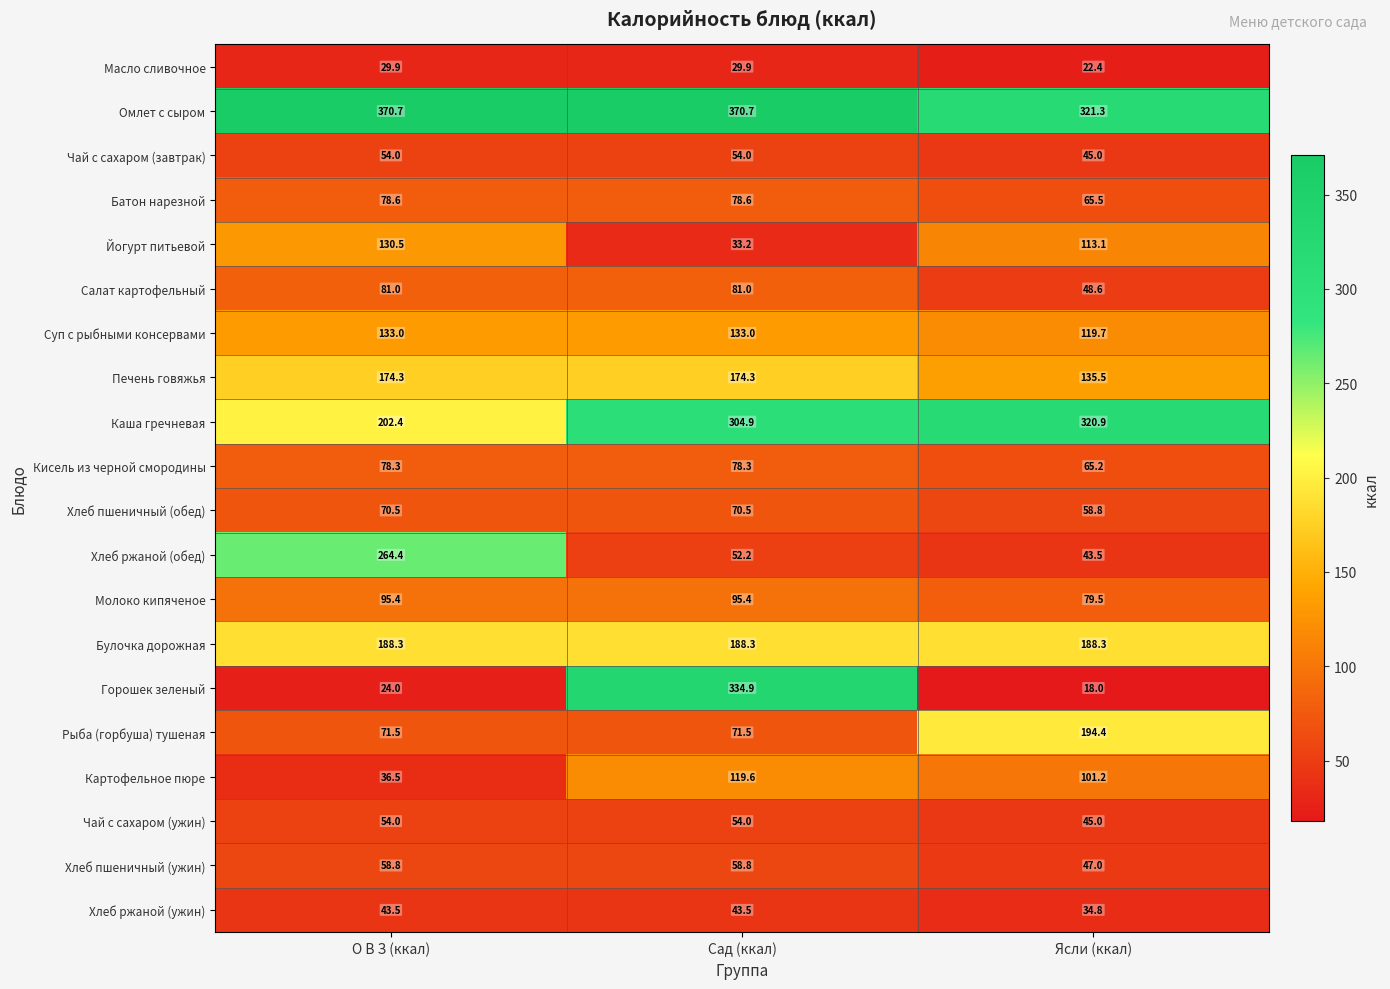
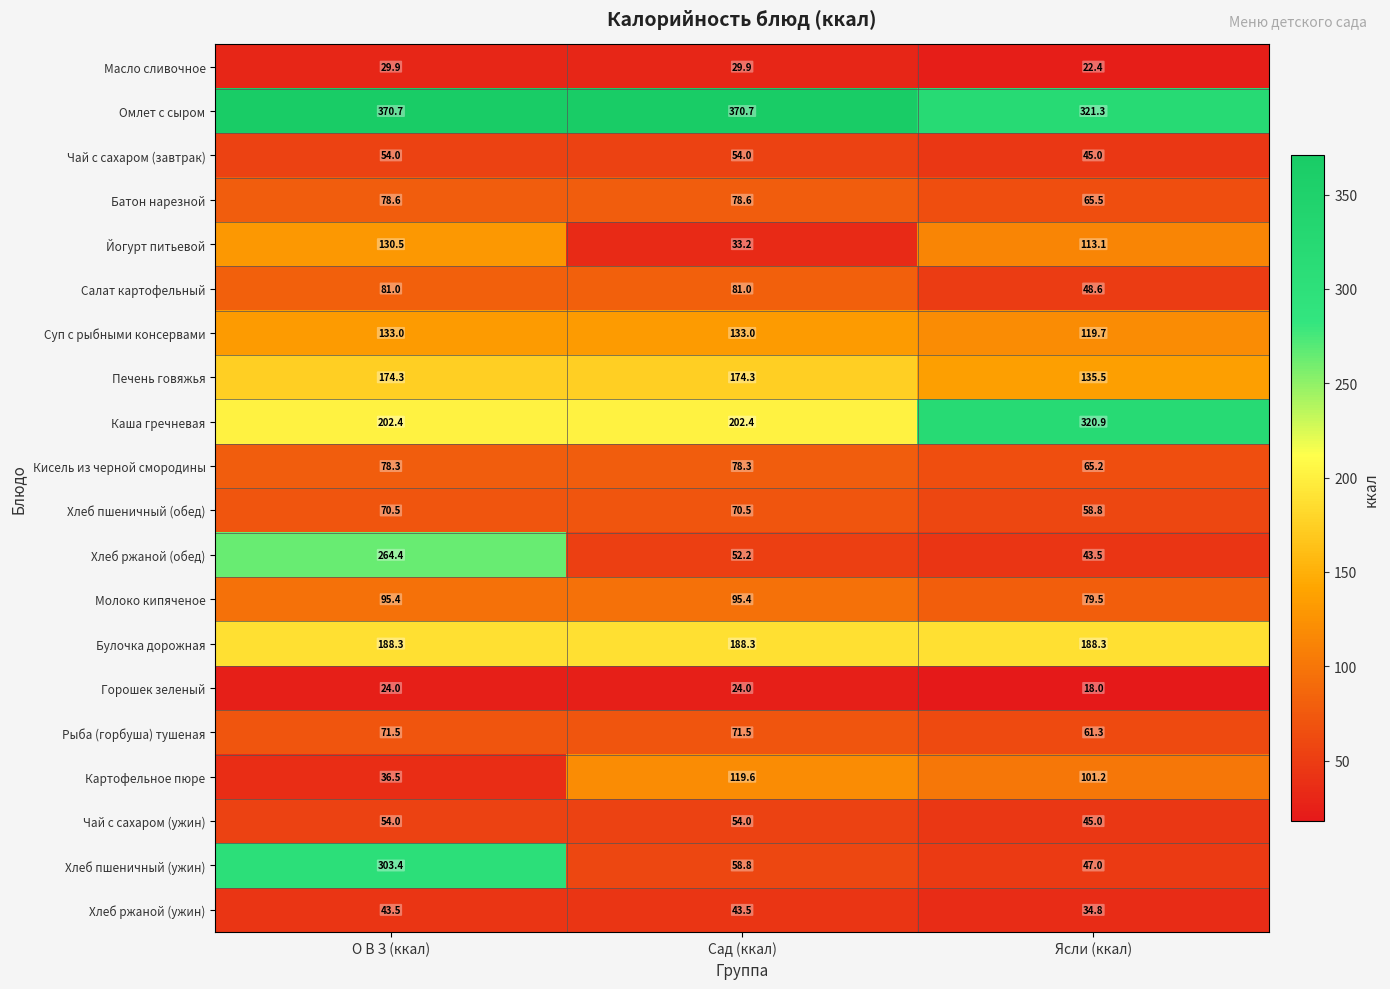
  {
    "Каша гречневая": {
-     "Сад (ккал)": 304.9
+     "Сад (ккал)": 202.4
    },
    "Горошек зеленый": {
-     "Сад (ккал)": 334.9
+     "Сад (ккал)": 24.0
    },
    "Рыба (горбуша) тушеная": {
-     "Ясли (ккал)": 194.4
+     "Ясли (ккал)": 61.3
    },
    "Хлеб пшеничный (ужин)": {
-     "О В З (ккал)": 58.8
+     "О В З (ккал)": 303.4
    }
  }
